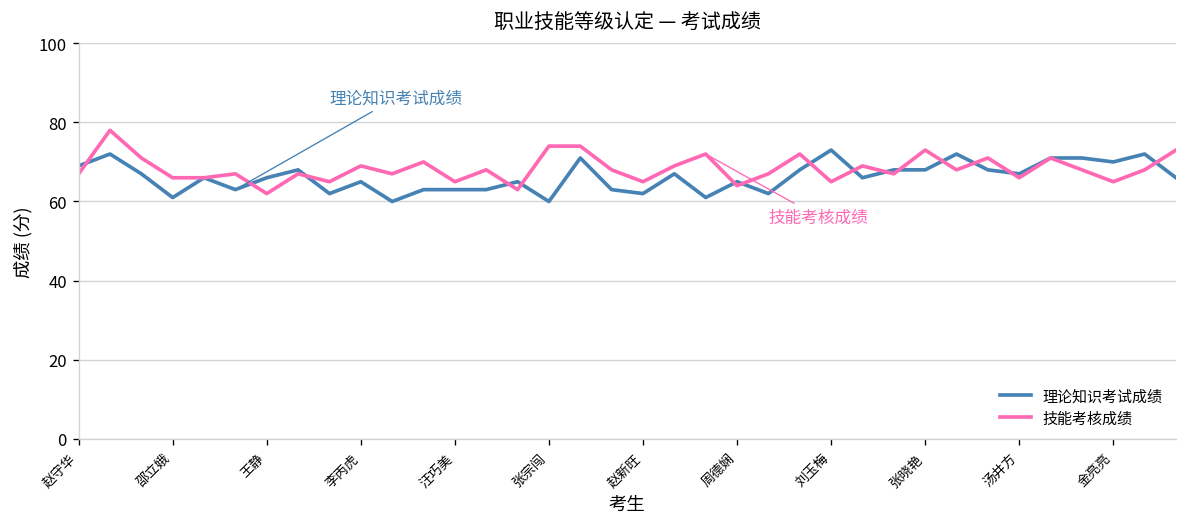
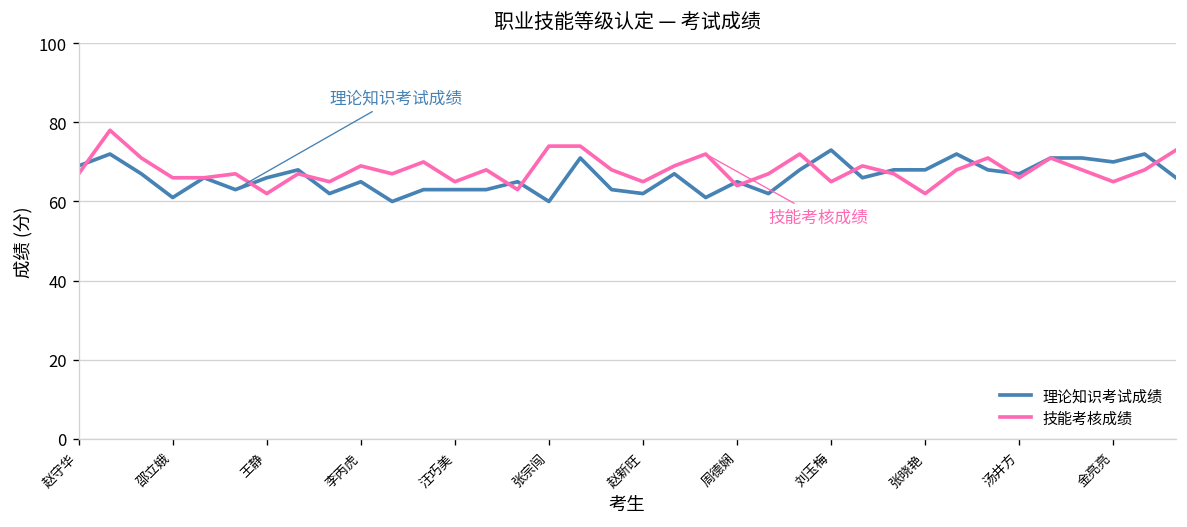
  {
    "理论知识考试成绩": {
      "赵守华": 69,
      "邵立娥": 61,
      "王静": 66,
      "李丙虎": 65,
      "汪巧美": 63,
      "张宗闯": 60,
      "赵新旺": 62,
      "周德娴": 65,
      "刘玉梅": 73,
      "张晓艳": 68,
      "汤井方": 67,
      "金亮亮": 70
    },
    "技能考核成绩": {
      "赵守华": 67,
      "邵立娥": 66,
      "王静": 62,
      "李丙虎": 69,
      "汪巧美": 65,
      "张宗闯": 74,
      "赵新旺": 65,
      "周德娴": 64,
      "刘玉梅": 65,
-     "张晓艳": 73,
+     "张晓艳": 62,
      "汤井方": 66,
      "金亮亮": 65
    }
  }
